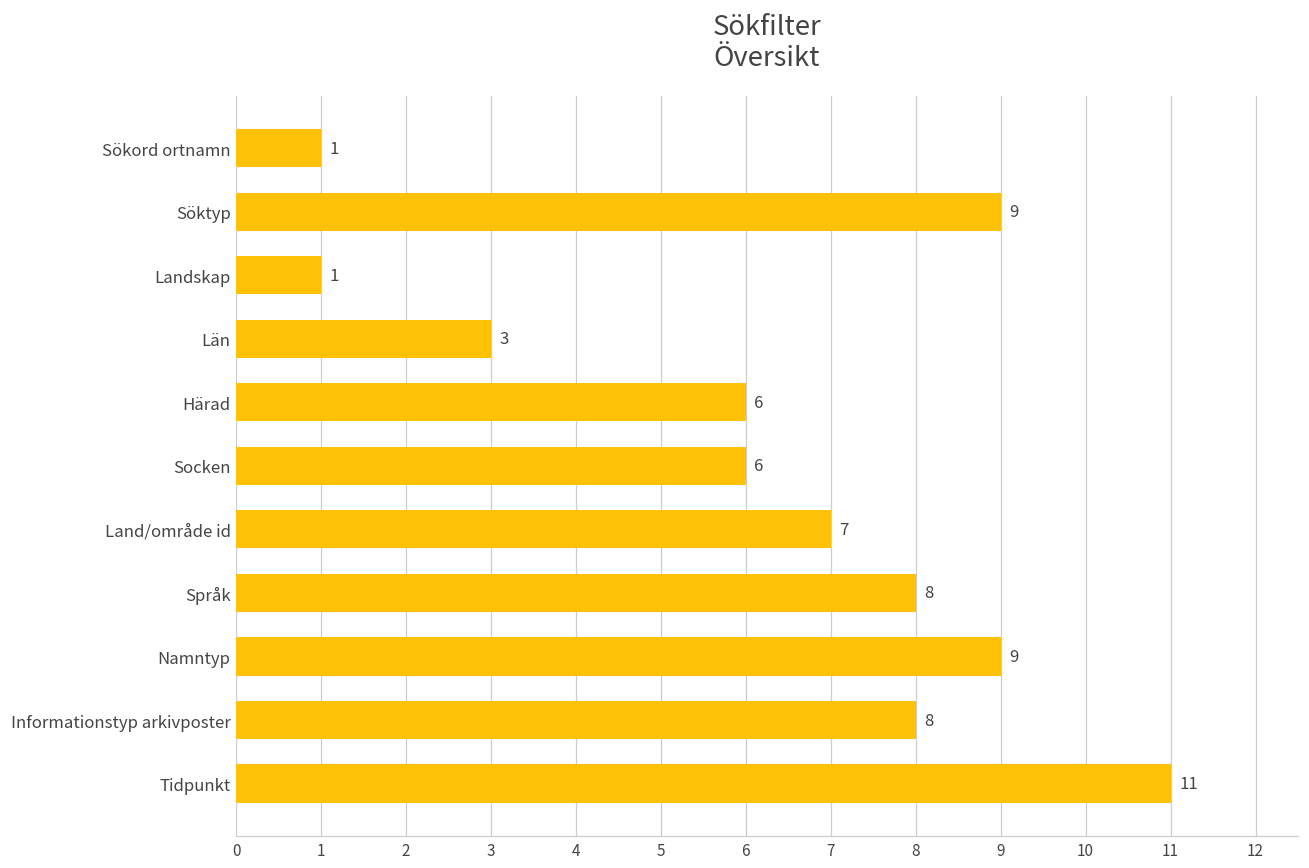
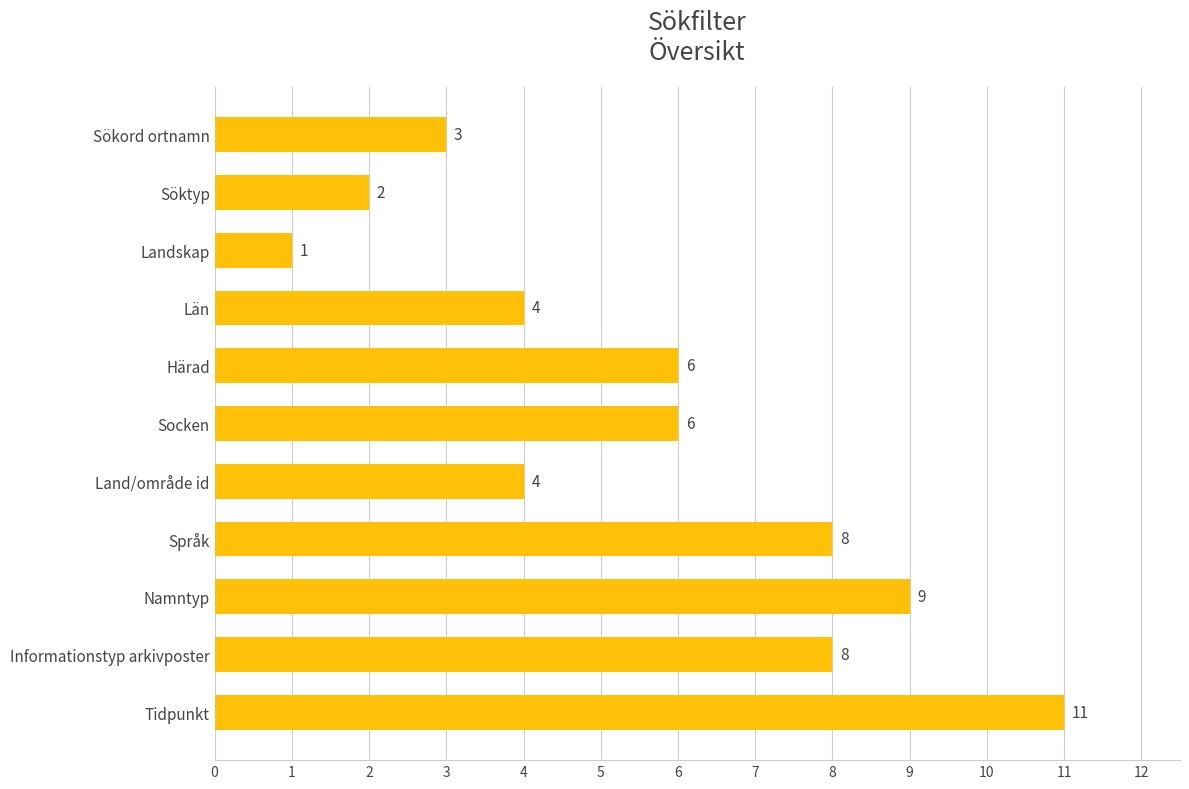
  {
-   "Sökord ortnamn": 1,
-   "Söktyp": 9,
+   "Sökord ortnamn": 3,
+   "Söktyp": 2,
    "Landskap": 1,
-   "Län": 3,
+   "Län": 4,
    "Härad": 6,
    "Socken": 6,
-   "Land/område id": 7,
+   "Land/område id": 4,
    "Språk": 8,
    "Namntyp": 9,
    "Informationstyp arkivposter": 8,
    "Tidpunkt": 11
  }
